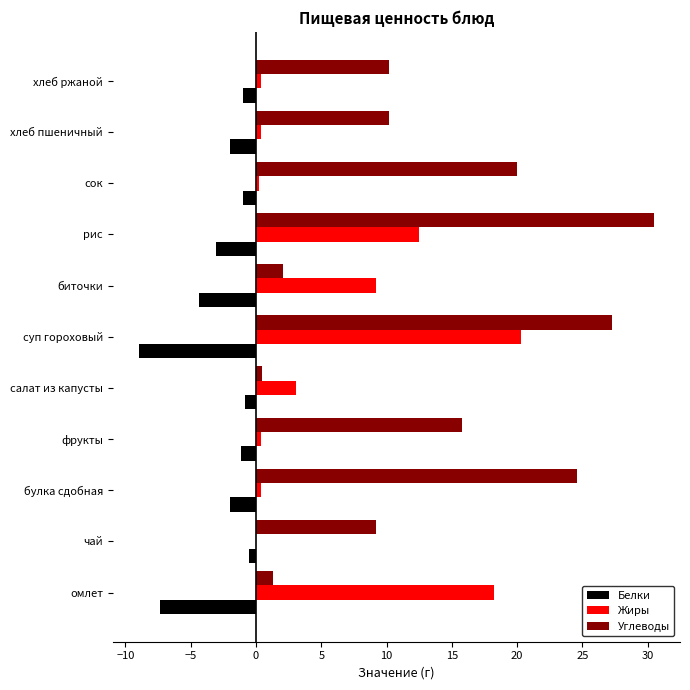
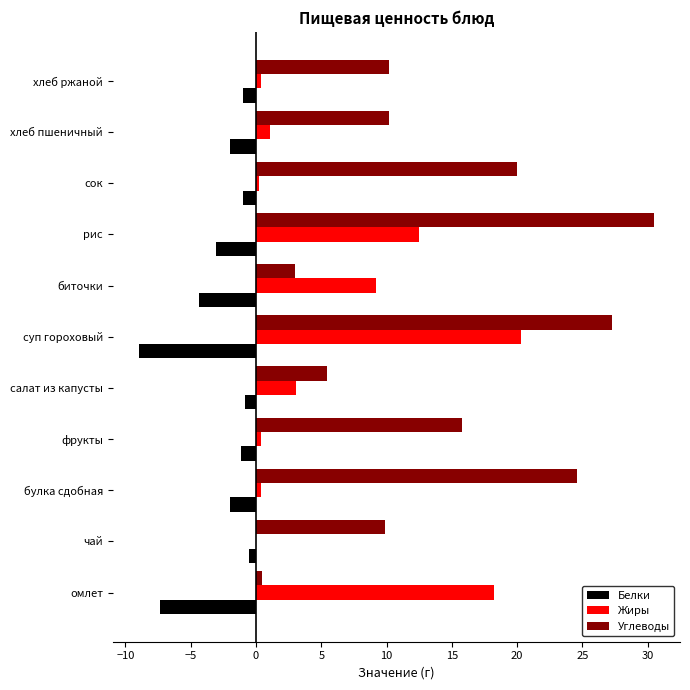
  {
    "Белки": {
      "хлеб ржаной": -1.0,
      "хлеб пшеничный": -2.0,
      "сок": -1.0,
      "рис": -3.1,
      "биточки": -4.4,
      "суп гороховый": -9.0,
      "салат из капусты": -0.9,
      "фрукты": -1.1,
      "булка сдобная": -2.0,
      "чай": -0.5,
      "омлет": -7.4
    },
    "Жиры": {
      "хлеб ржаной": 0.4,
-     "хлеб пшеничный": 0.4,
+     "хлеб пшеничный": 1.1,
      "сок": 0.2,
      "рис": 12.5,
      "биточки": 9.2,
      "суп гороховый": 20.3,
      "салат из капусты": 3.1,
      "фрукты": 0.4,
      "булка сдобная": 0.4,
      "чай": 0.0,
      "омлет": 18.2
    },
    "Углеводы": {
      "хлеб ржаной": 10.2,
      "хлеб пшеничный": 10.2,
      "сок": 20.0,
      "рис": 30.5,
-     "биточки": 2.1,
+     "биточки": 3.0,
      "суп гороховый": 27.3,
-     "салат из капусты": 0.4,
+     "салат из капусты": 5.4,
      "фрукты": 15.8,
      "булка сдобная": 24.6,
-     "чай": 9.2,
-     "омлет": 1.3
+     "чай": 9.9,
+     "омлет": 0.4
    }
  }
